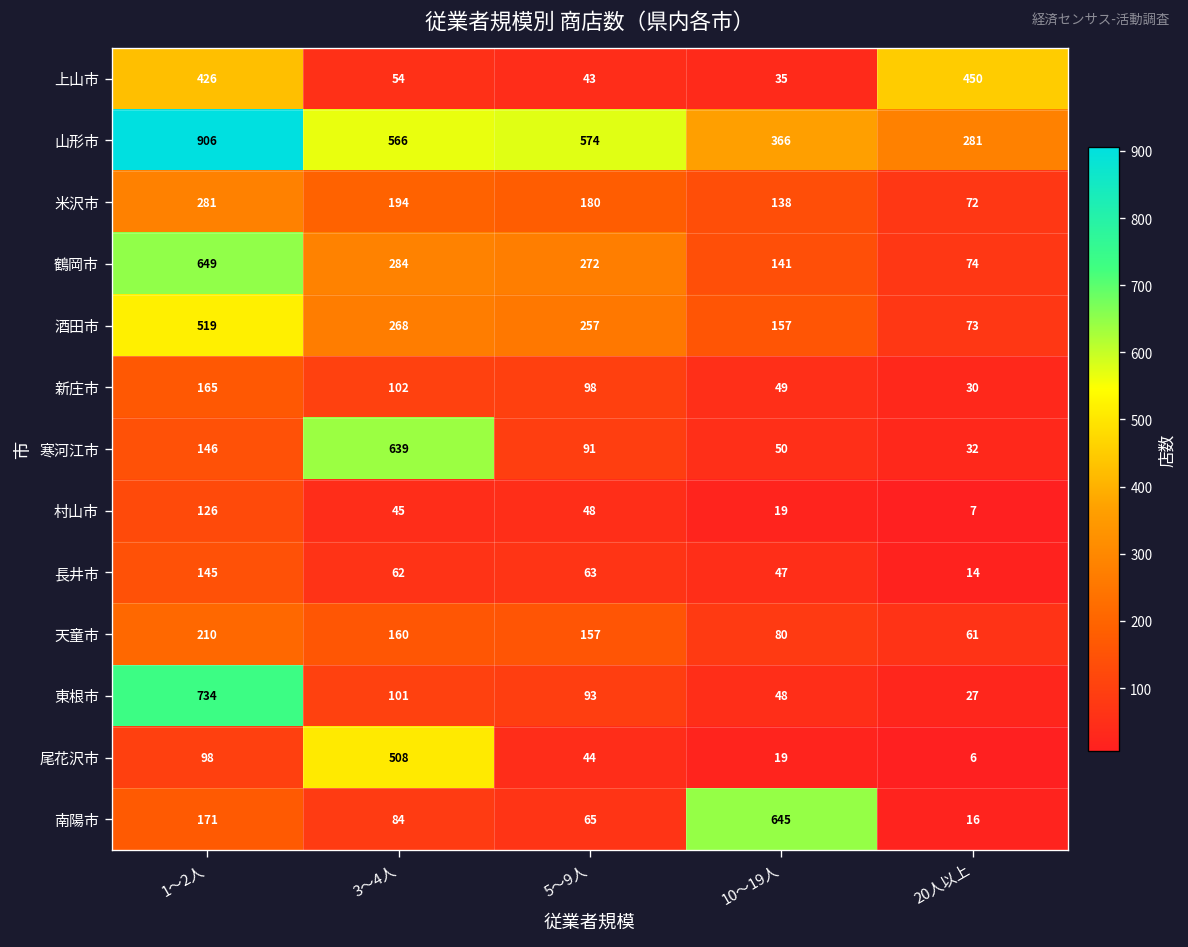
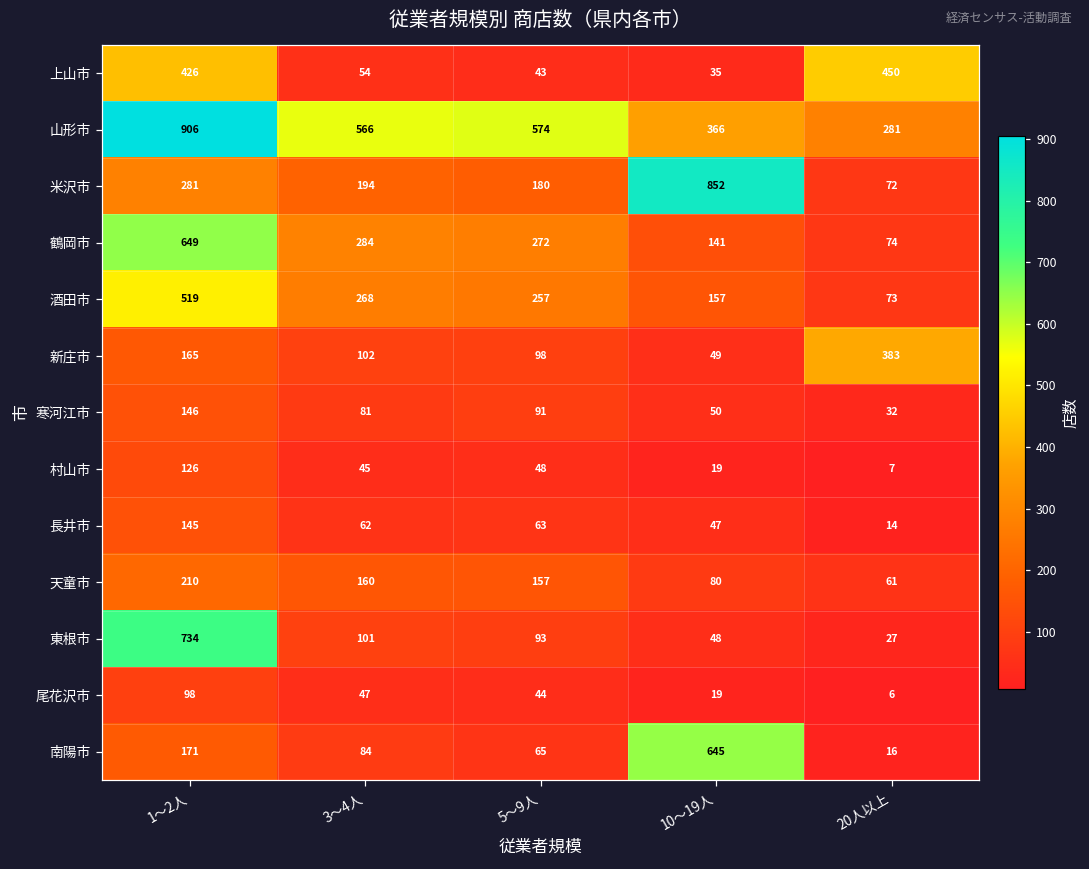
  {
    "上山市": {
      "1～2人": 426,
      "3～4人": 54,
      "5～9人": 43,
      "10～19人": 35,
      "20人以上": 450
    },
    "山形市": {
      "1～2人": 906,
      "3～4人": 566,
      "5～9人": 574,
      "10～19人": 366,
      "20人以上": 281
    },
    "米沢市": {
      "1～2人": 281,
      "3～4人": 194,
      "5～9人": 180,
-     "10～19人": 138,
+     "10～19人": 852,
      "20人以上": 72
    },
    "鶴岡市": {
      "1～2人": 649,
      "3～4人": 284,
      "5～9人": 272,
      "10～19人": 141,
      "20人以上": 74
    },
    "酒田市": {
      "1～2人": 519,
      "3～4人": 268,
      "5～9人": 257,
      "10～19人": 157,
      "20人以上": 73
    },
    "新庄市": {
      "1～2人": 165,
      "3～4人": 102,
      "5～9人": 98,
      "10～19人": 49,
-     "20人以上": 30
+     "20人以上": 383
    },
    "寒河江市": {
      "1～2人": 146,
-     "3～4人": 639,
+     "3～4人": 81,
      "5～9人": 91,
      "10～19人": 50,
      "20人以上": 32
    },
    "村山市": {
      "1～2人": 126,
      "3～4人": 45,
      "5～9人": 48,
      "10～19人": 19,
      "20人以上": 7
    },
    "長井市": {
      "1～2人": 145,
      "3～4人": 62,
      "5～9人": 63,
      "10～19人": 47,
      "20人以上": 14
    },
    "天童市": {
      "1～2人": 210,
      "3～4人": 160,
      "5～9人": 157,
      "10～19人": 80,
      "20人以上": 61
    },
    "東根市": {
      "1～2人": 734,
      "3～4人": 101,
      "5～9人": 93,
      "10～19人": 48,
      "20人以上": 27
    },
    "尾花沢市": {
      "1～2人": 98,
-     "3～4人": 508,
+     "3～4人": 47,
      "5～9人": 44,
      "10～19人": 19,
      "20人以上": 6
    },
    "南陽市": {
      "1～2人": 171,
      "3～4人": 84,
      "5～9人": 65,
      "10～19人": 645,
      "20人以上": 16
    }
  }
